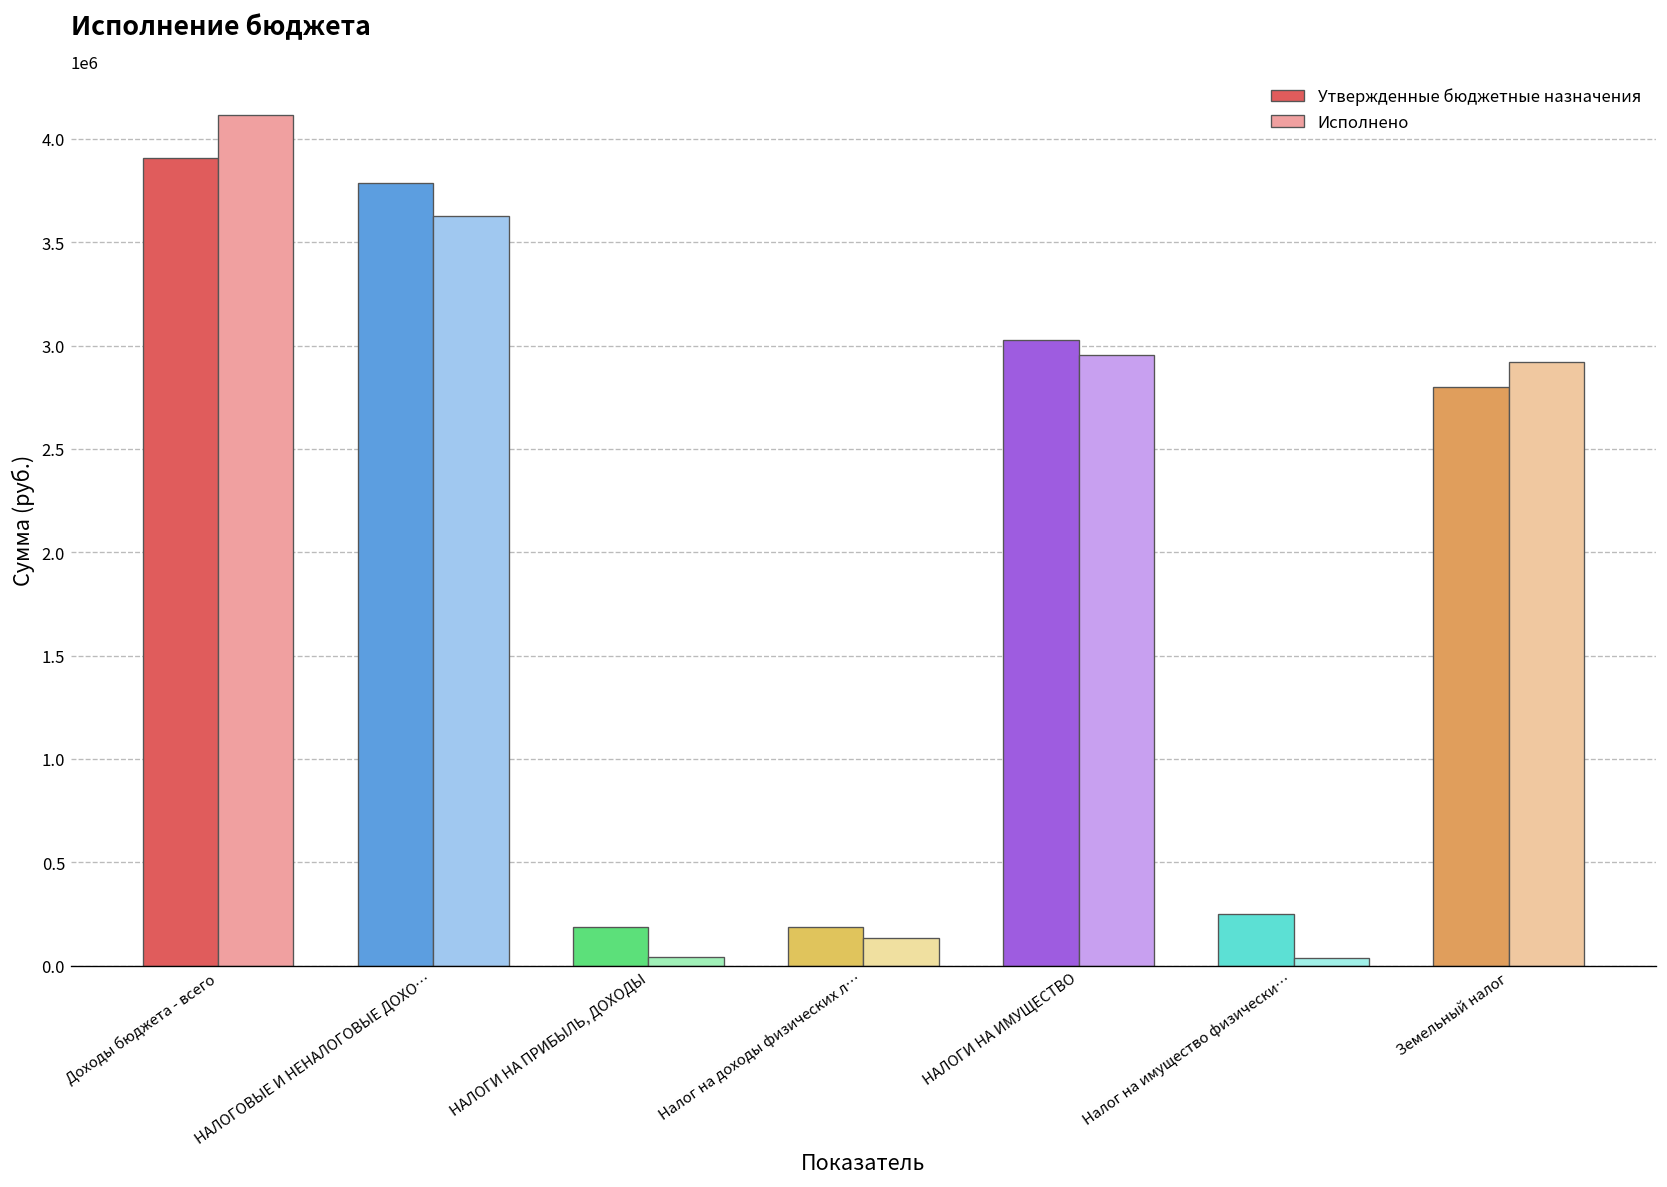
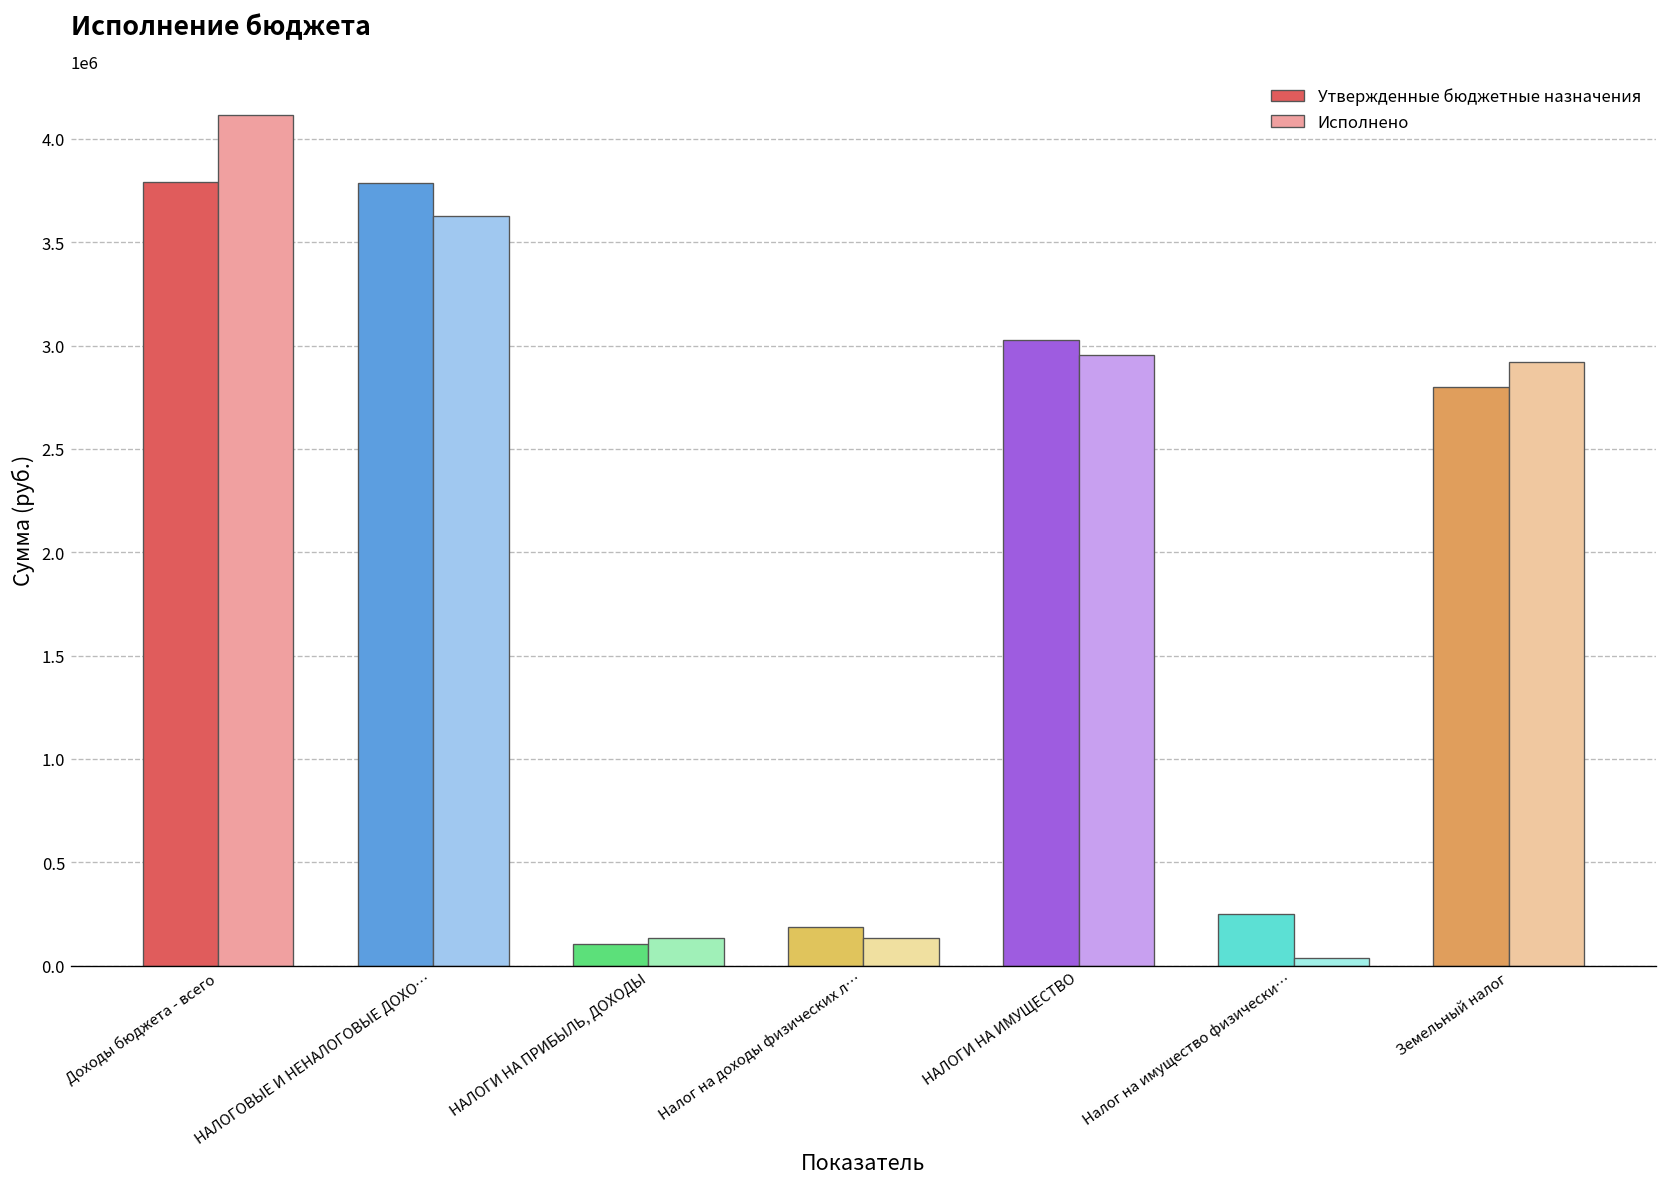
  {
    "Утвержденные бюджетные назначения": {
-     "Доходы бюджета - всего": 3910000,
+     "Доходы бюджета - всего": 3790000,
      "НАЛОГОВЫЕ И НЕНАЛОГОВЫЕ ДОХО…": 3790000,
-     "НАЛОГИ НА ПРИБЫЛЬ, ДОХОДЫ": 190000,
+     "НАЛОГИ НА ПРИБЫЛЬ, ДОХОДЫ": 100000,
      "Налог на доходы физических л…": 190000,
      "НАЛОГИ НА ИМУЩЕСТВО": 3030000,
      "Налог на имущество физически…": 250000,
      "Земельный налог": 2800000
    },
    "Исполнено": {
      "Доходы бюджета - всего": 4120000,
      "НАЛОГОВЫЕ И НЕНАЛОГОВЫЕ ДОХО…": 3630000,
-     "НАЛОГИ НА ПРИБЫЛЬ, ДОХОДЫ": 40000,
+     "НАЛОГИ НА ПРИБЫЛЬ, ДОХОДЫ": 130000,
      "Налог на доходы физических л…": 130000,
      "НАЛОГИ НА ИМУЩЕСТВО": 2950000,
      "Налог на имущество физически…": 40000,
      "Земельный налог": 2920000
    }
  }
